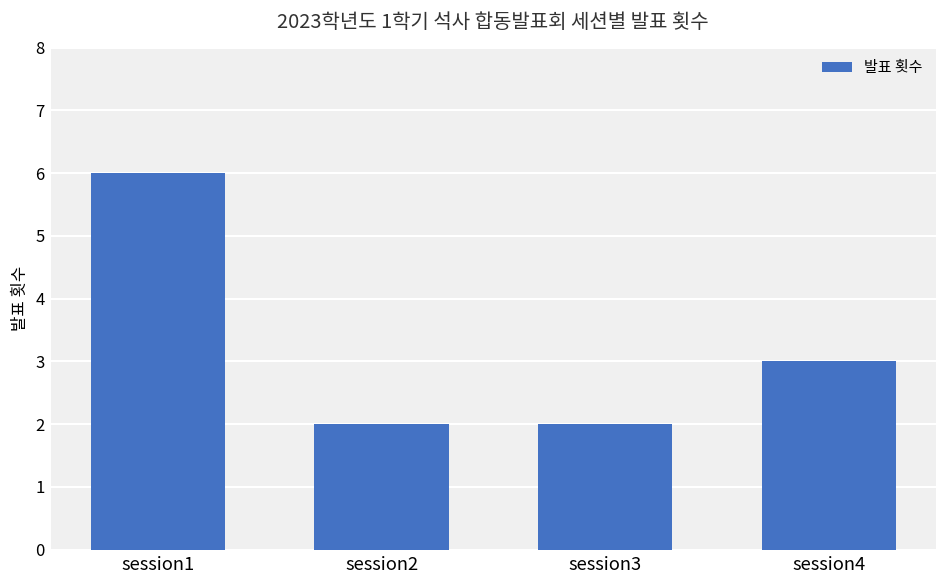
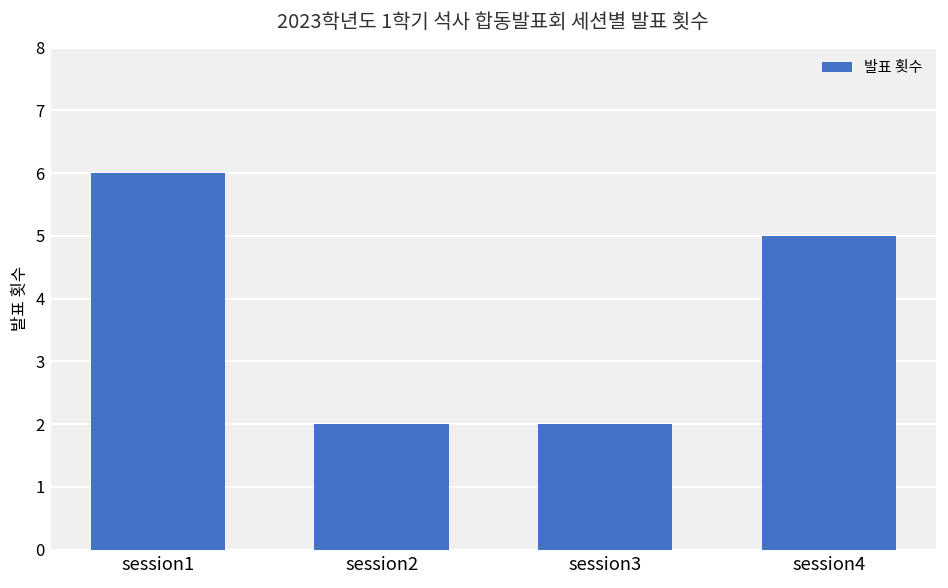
  {
    "session1": 6,
    "session2": 2,
    "session3": 2,
-   "session4": 3
+   "session4": 5
  }
